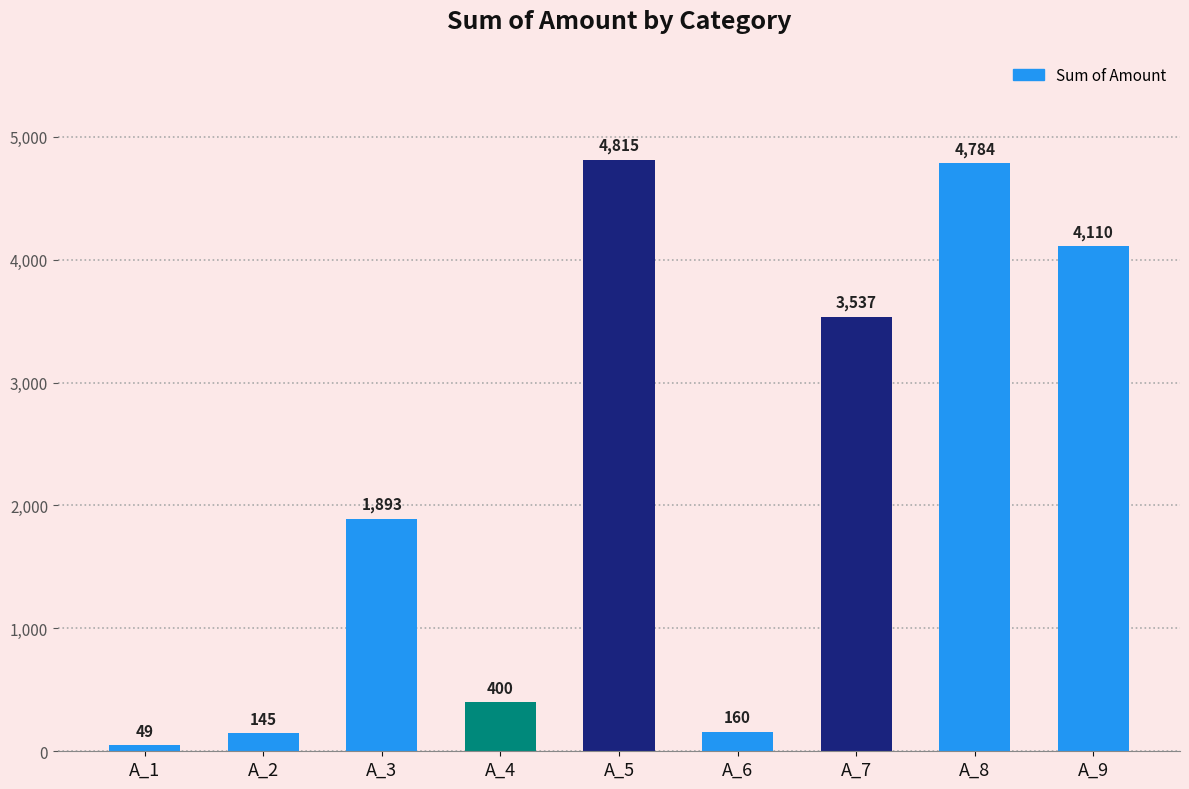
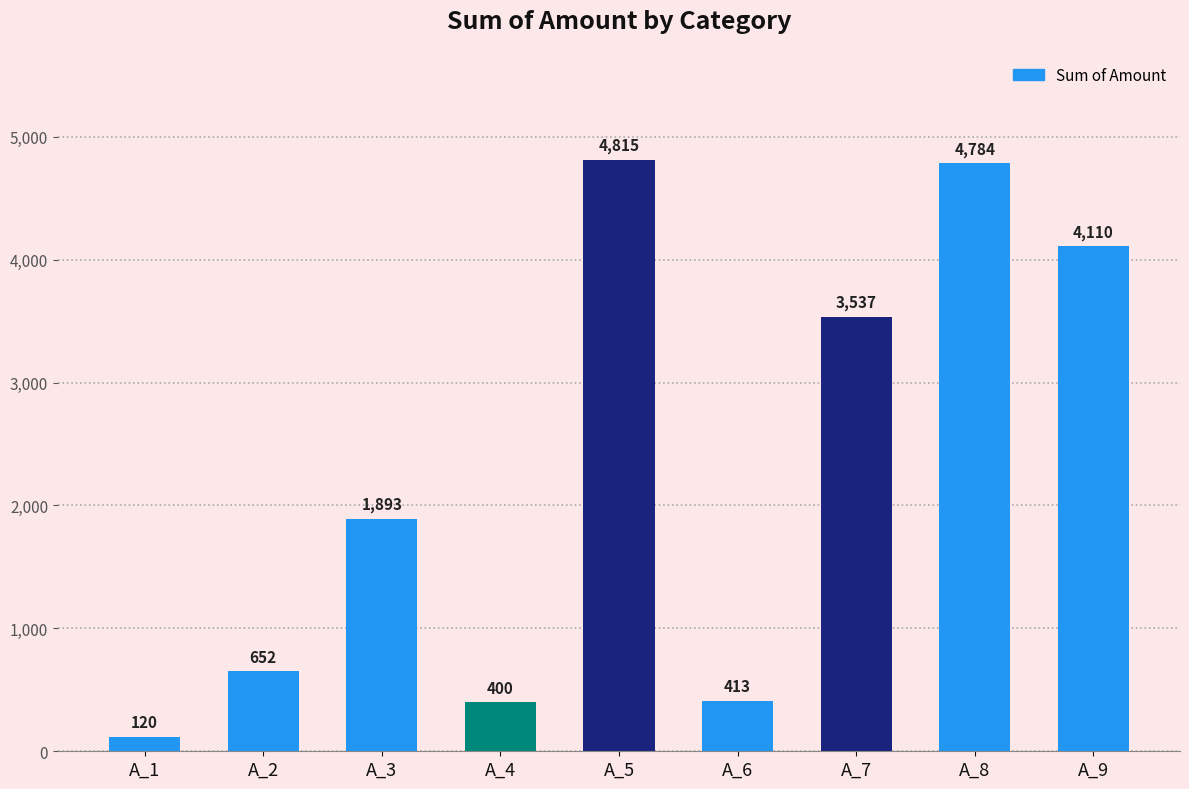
  {
-   "A_1": "49",
-   "A_2": "145",
+   "A_1": "120",
+   "A_2": "652",
    "A_3": "1,893",
    "A_4": "400",
    "A_5": "4,815",
-   "A_6": "160",
+   "A_6": "413",
    "A_7": "3,537",
    "A_8": "4,784",
    "A_9": "4,110"
  }
